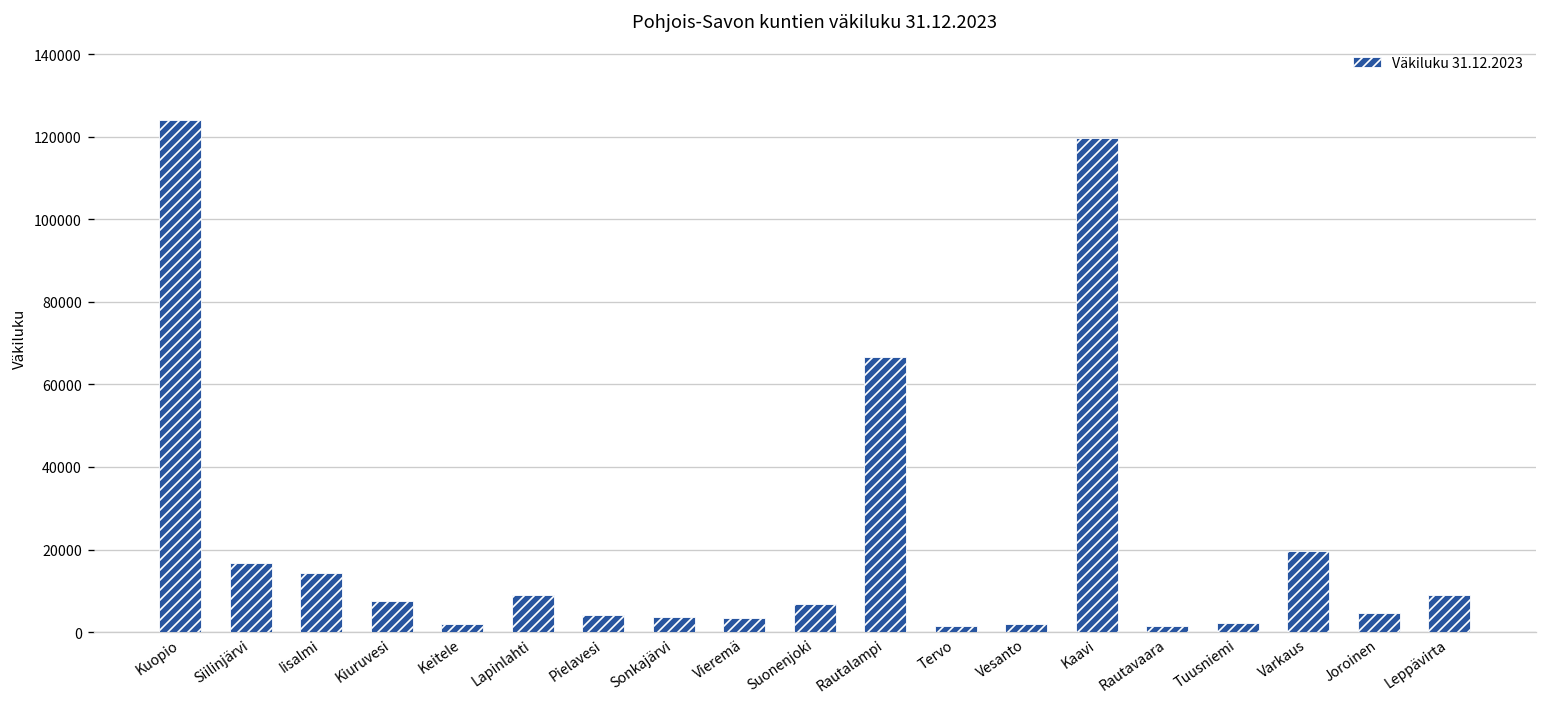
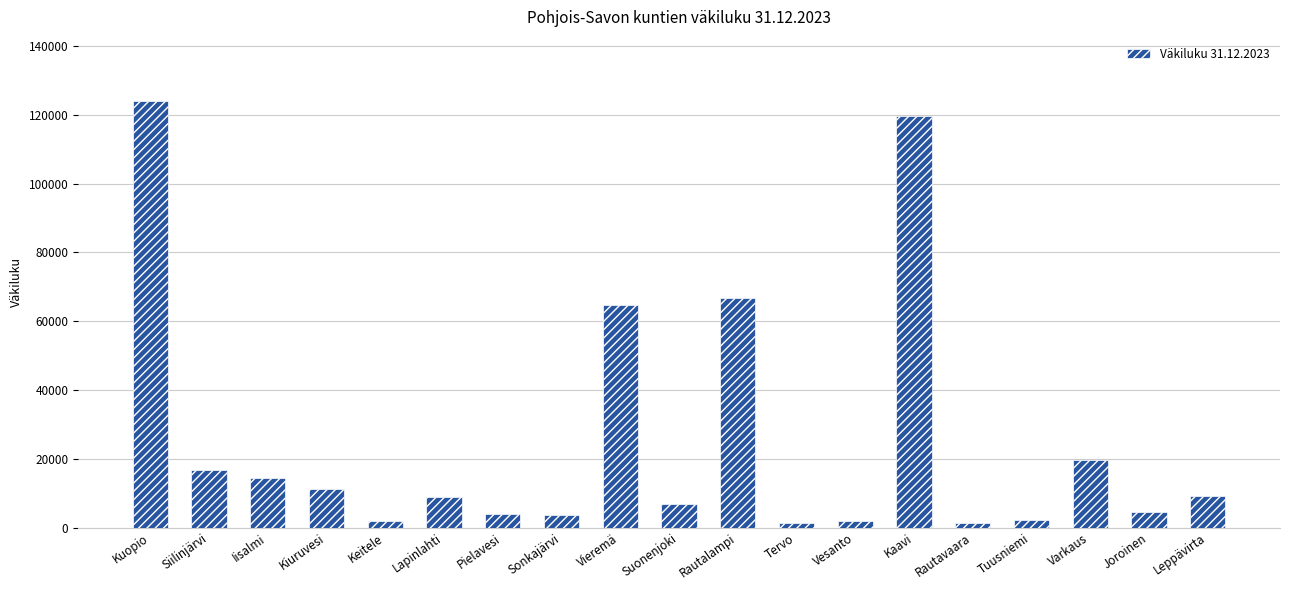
  {
    "Kuopio": 124000,
    "Siilinjärvi": 17000,
    "Iisalmi": 14000,
-   "Kiuruvesi": 7000,
+   "Kiuruvesi": 11000,
    "Keitele": 2000,
    "Lapinlahti": 9000,
    "Pielavesi": 4000,
    "Sonkajärvi": 4000,
-   "Vieremä": 3000,
+   "Vieremä": 65000,
    "Suonenjoki": 7000,
    "Rautalampi": 67000,
    "Tervo": 1000,
    "Vesanto": 2000,
    "Kaavi": 120000,
    "Rautavaara": 1000,
    "Tuusniemi": 2000,
    "Varkaus": 20000,
    "Joroinen": 5000,
    "Leppävirta": 9000
  }
